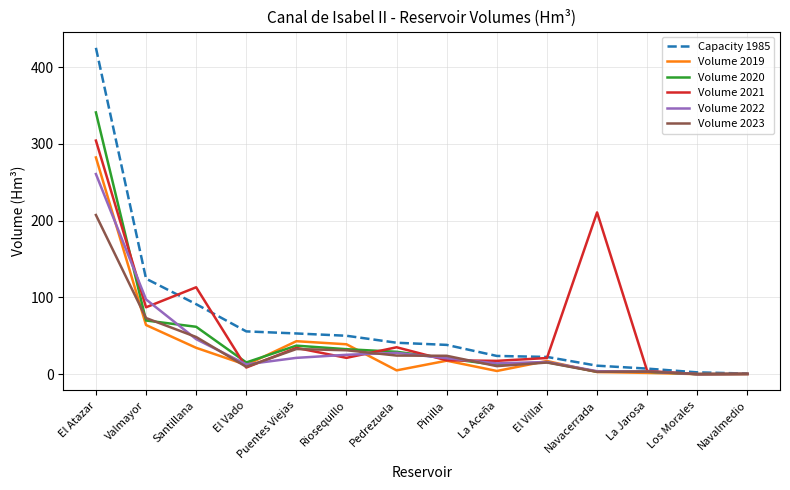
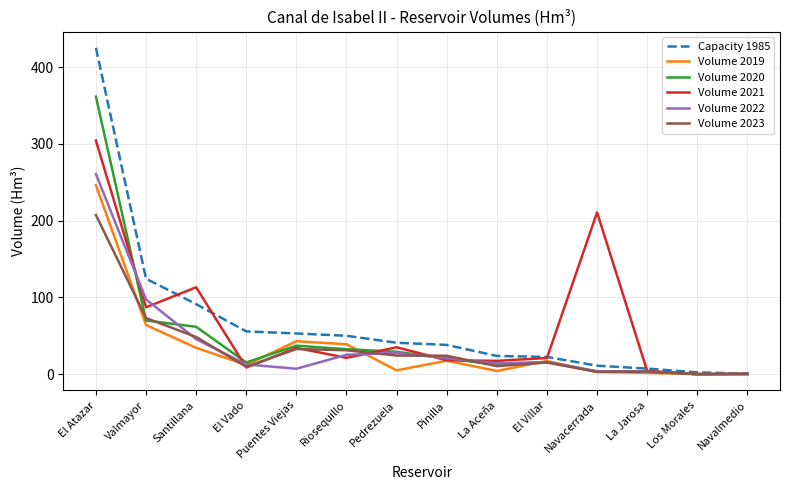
  {
    "Capacity 1985": {
      "El Atazar": 430,
      "Valmayor": 120,
      "Santillana": 90,
      "El Vado": 60,
      "Puentes Viejas": 50,
      "Riosequillo": 50,
      "Pedrezuela": 40,
      "Pinilla": 40,
      "La Aceña": 20,
      "Navacerrada": 10
    },
    "Volume 2019": {
-     "El Atazar": 280,
+     "El Atazar": 250,
      "Valmayor": 60,
      "Santillana": 30,
      "Puentes Viejas": 40,
      "Riosequillo": 40,
      "Pedrezuela": 0,
      "La Aceña": 0
    },
    "Volume 2020": {
-     "El Atazar": 340,
+     "El Atazar": 360,
      "Santillana": 60
    },
    "Volume 2021": {
      "El Atazar": 300,
      "Valmayor": 90,
      "Santillana": 110,
      "Riosequillo": 20,
      "Pedrezuela": 40,
      "Navacerrada": 210
    },
    "Volume 2022": {
      "El Atazar": 260,
      "Valmayor": 100,
-     "Puentes Viejas": 20,
+     "Puentes Viejas": 10,
      "Riosequillo": 30
    },
    "Volume 2023": {
      "El Atazar": 210,
      "Pedrezuela": 20
    }
  }
